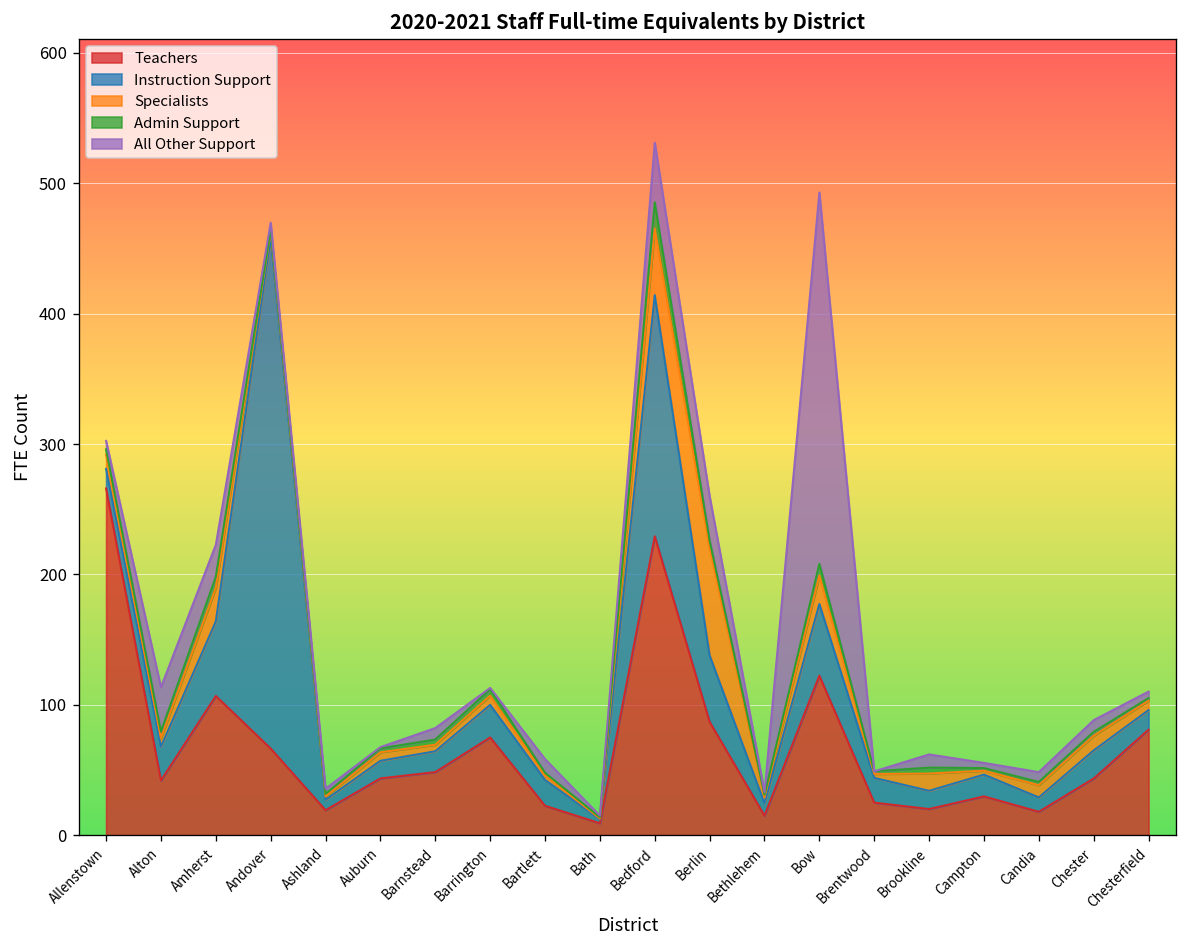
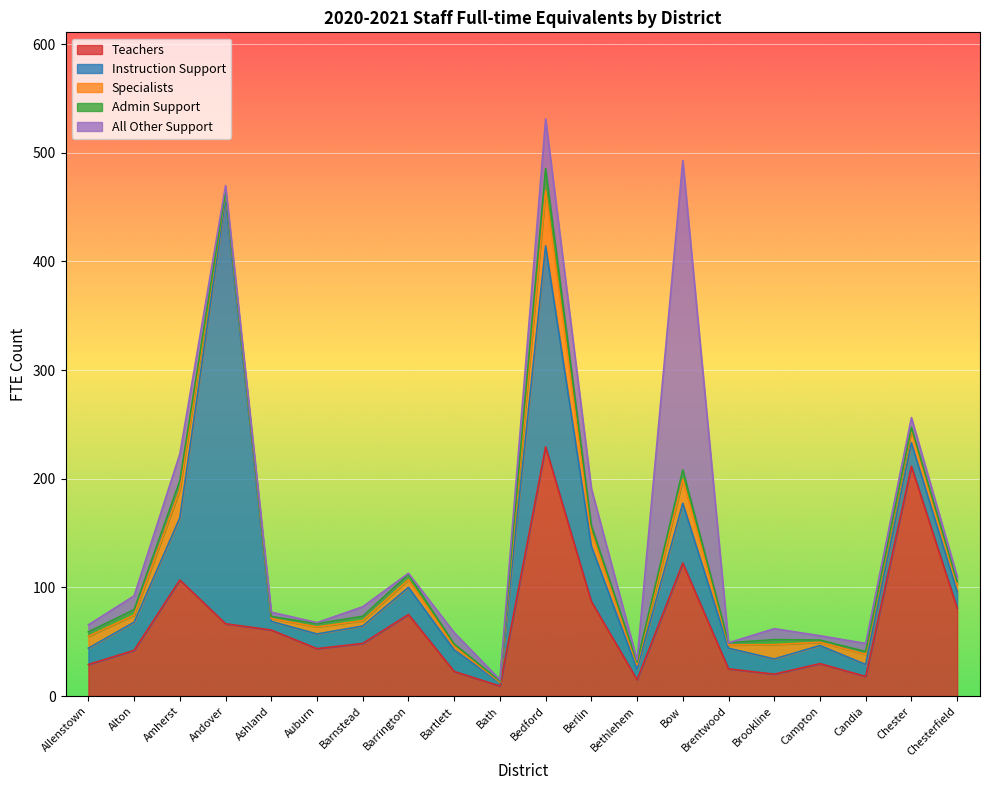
  {
    "Teachers": {
-     "Allenstown": 266,
+     "Allenstown": 29,
      "Alton": 42,
      "Amherst": 107,
      "Andover": 67,
-     "Ashland": 19,
+     "Ashland": 61,
      "Auburn": 44,
      "Barnstead": 48,
      "Barrington": 75,
      "Bartlett": 23,
      "Bath": 9,
      "Bedford": 229,
      "Berlin": 87,
      "Bethlehem": 15,
      "Bow": 122,
      "Brentwood": 25,
      "Brookline": 20,
      "Campton": 30,
      "Candia": 18,
-     "Chester": 44,
+     "Chester": 212,
      "Chesterfield": 81
    },
    "Instruction Support": {
      "Allenstown": 15,
      "Alton": 26,
      "Amherst": 57,
      "Andover": 392,
      "Ashland": 8,
      "Auburn": 14,
      "Barnstead": 16,
      "Barrington": 25,
      "Bartlett": 20,
      "Bedford": 185,
      "Berlin": 51,
      "Bethlehem": 10,
      "Bow": 55,
      "Brentwood": 19,
      "Brookline": 14,
      "Campton": 17,
      "Candia": 11,
      "Chester": 22,
      "Chesterfield": 15
    },
    "Specialists": {
      "Allenstown": 11,
      "Alton": 7,
      "Amherst": 26,
      "Auburn": 7,
      "Barnstead": 5,
      "Barrington": 7,
      "Bedford": 51,
-     "Berlin": 82,
+     "Berlin": 13,
      "Bow": 22,
      "Brookline": 13,
      "Candia": 9,
      "Chester": 11
    },
    "Admin Support": {
      "Allenstown": 4,
      "Alton": 5,
      "Amherst": 9,
      "Barnstead": 4,
      "Bedford": 20,
      "Berlin": 6,
      "Bow": 9,
      "Brookline": 5,
      "Candia": 3,
      "Chester": 3
    },
    "All Other Support": {
      "Allenstown": 7,
-     "Alton": 34,
+     "Alton": 13,
      "Amherst": 25,
      "Andover": 5,
      "Ashland": 4,
      "Barnstead": 9,
      "Bartlett": 11,
      "Bedford": 46,
      "Berlin": 34,
      "Bow": 285,
      "Brookline": 10,
      "Campton": 4,
      "Candia": 8,
      "Chester": 9,
      "Chesterfield": 5
    }
  }
